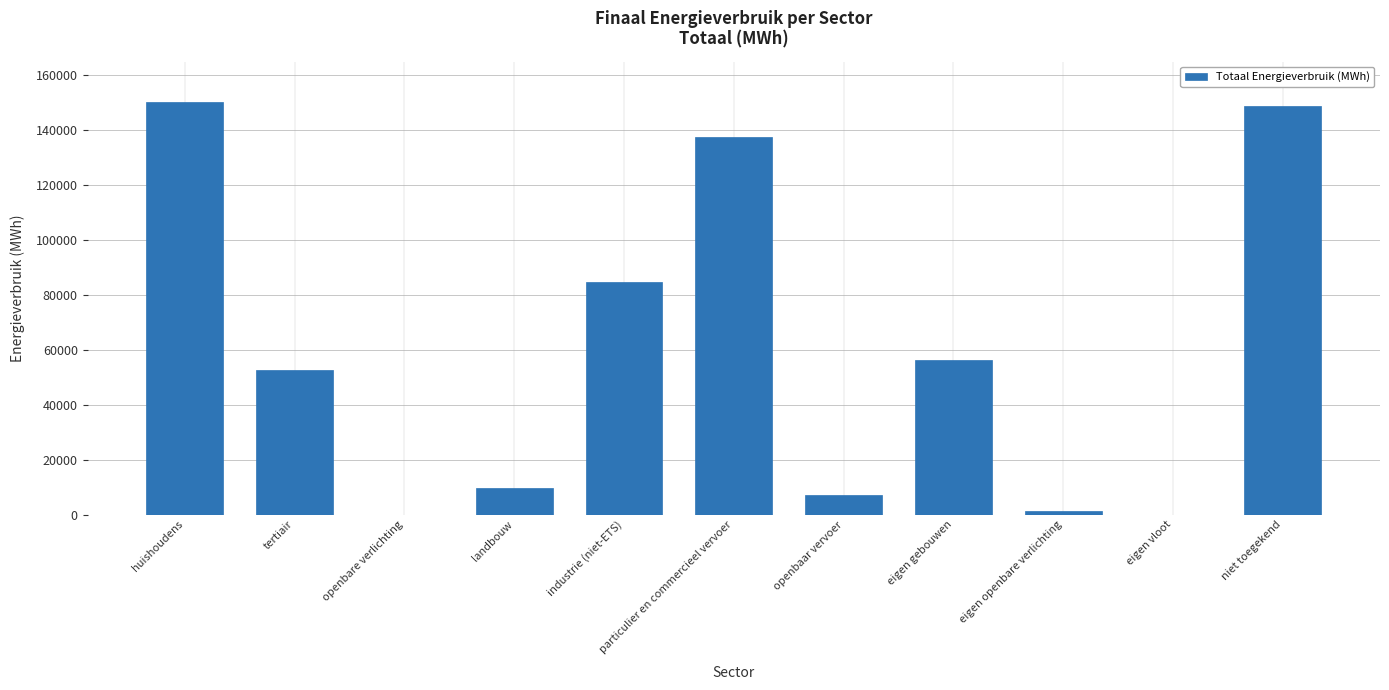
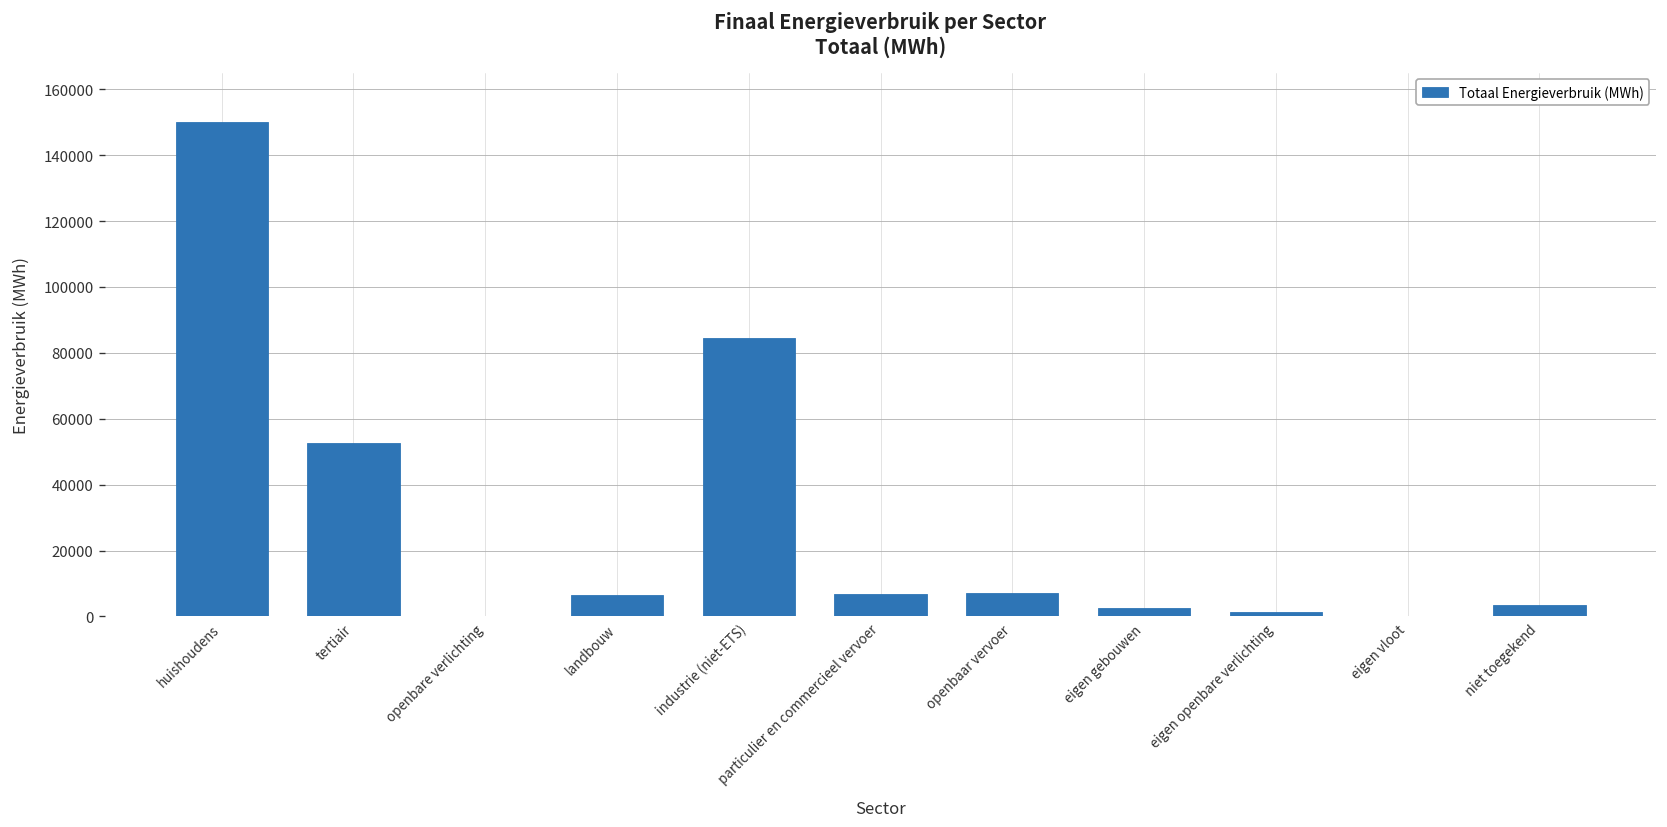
  {
    "huishoudens": 150000,
    "tertiair": 53000,
    "openbare verlichting": 0,
-   "landbouw": 10000,
+   "landbouw": 6000,
    "industrie (niet-ETS)": 85000,
-   "particulier en commercieel vervoer": 138000,
+   "particulier en commercieel vervoer": 7000,
    "openbaar vervoer": 7000,
-   "eigen gebouwen": 56000,
+   "eigen gebouwen": 2000,
    "eigen openbare verlichting": 1000,
    "eigen vloot": 0,
-   "niet toegekend": 149000
+   "niet toegekend": 3000
  }
